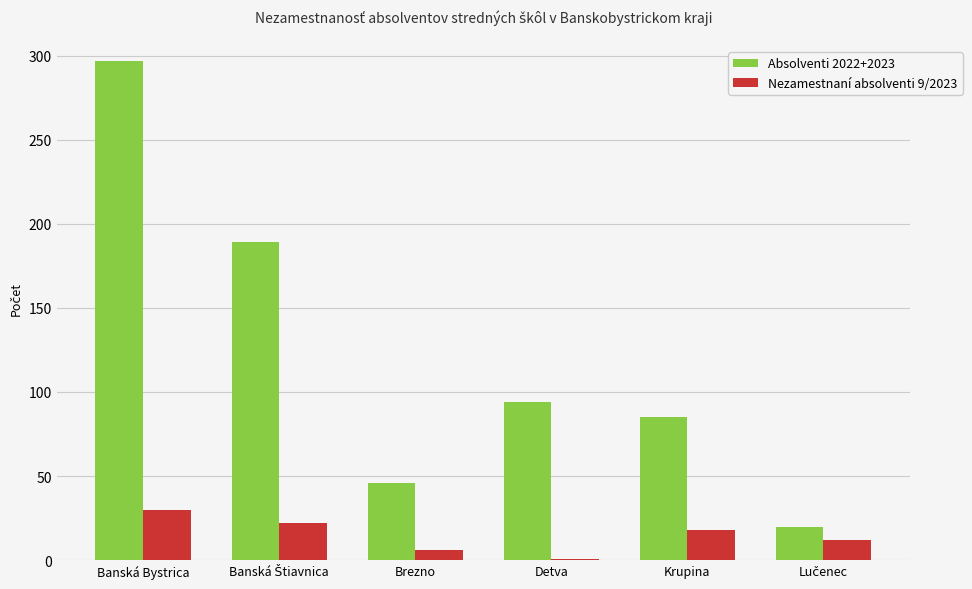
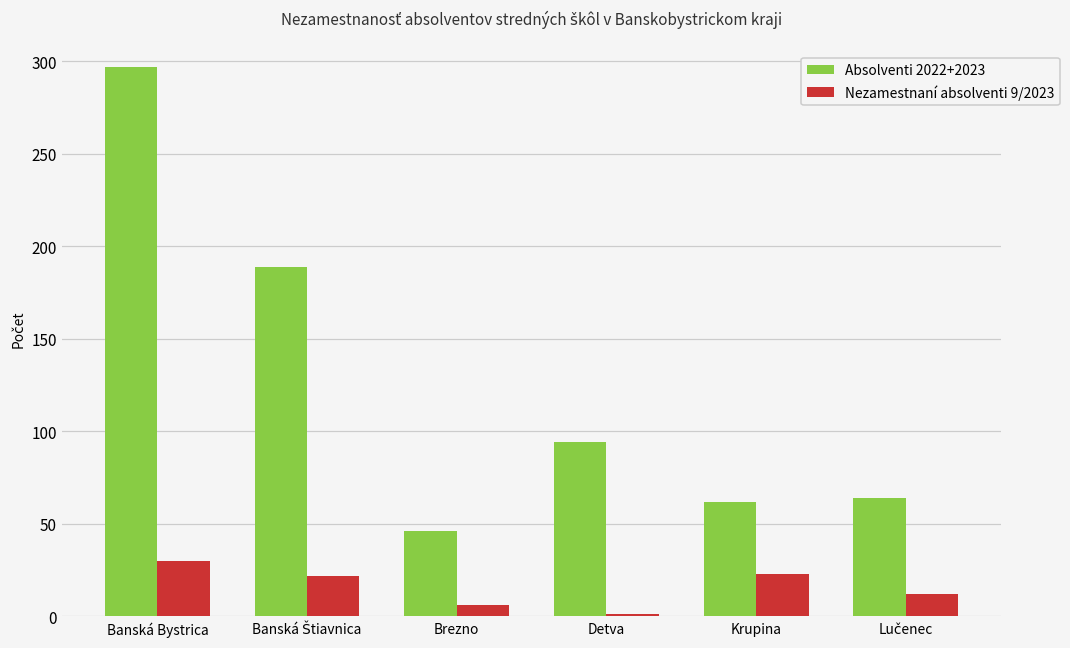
  {
    "Absolventi 2022+2023": {
      "Banská Bystrica": 297,
      "Banská Štiavnica": 189,
      "Brezno": 46,
      "Detva": 94,
-     "Krupina": 85,
-     "Lučenec": 20
+     "Krupina": 62,
+     "Lučenec": 64
    },
    "Nezamestnaní absolventi 9/2023": {
      "Banská Bystrica": 30,
      "Banská Štiavnica": 22,
      "Brezno": 6,
-     "Krupina": 18,
+     "Krupina": 23,
      "Lučenec": 12
    }
  }
